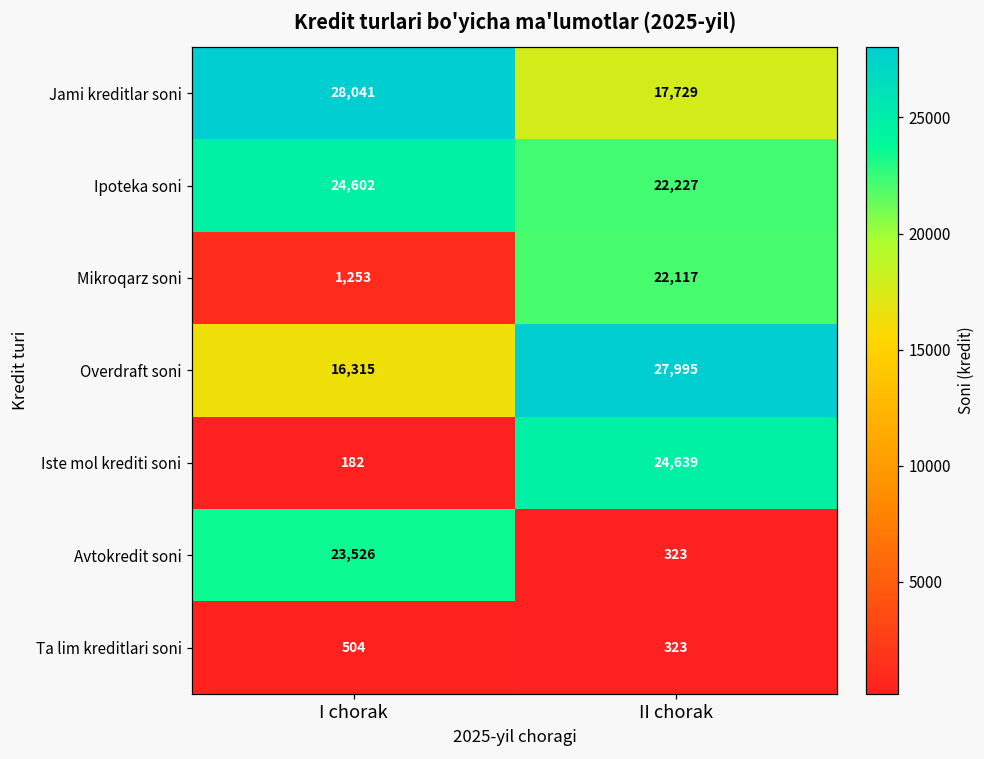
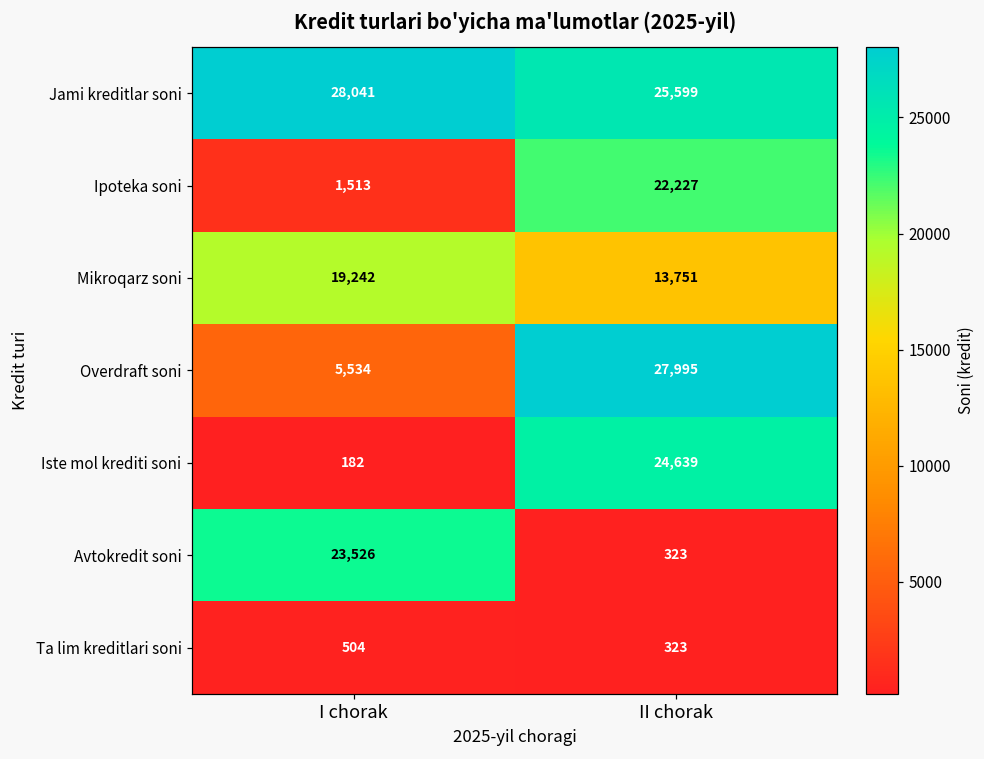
  {
    "Jami kreditlar soni": {
      "I chorak": "28,041",
-     "II chorak": "17,729"
+     "II chorak": "25,599"
    },
    "Ipoteka soni": {
-     "I chorak": "24,602",
+     "I chorak": "1,513",
      "II chorak": "22,227"
    },
    "Mikroqarz soni": {
-     "I chorak": "1,253",
-     "II chorak": "22,117"
+     "I chorak": "19,242",
+     "II chorak": "13,751"
    },
    "Overdraft soni": {
-     "I chorak": "16,315",
+     "I chorak": "5,534",
      "II chorak": "27,995"
    },
    "Iste mol krediti soni": {
      "I chorak": "182",
      "II chorak": "24,639"
    },
    "Avtokredit soni": {
      "I chorak": "23,526",
      "II chorak": "323"
    },
    "Ta lim kreditlari soni": {
      "I chorak": "504",
      "II chorak": "323"
    }
  }
